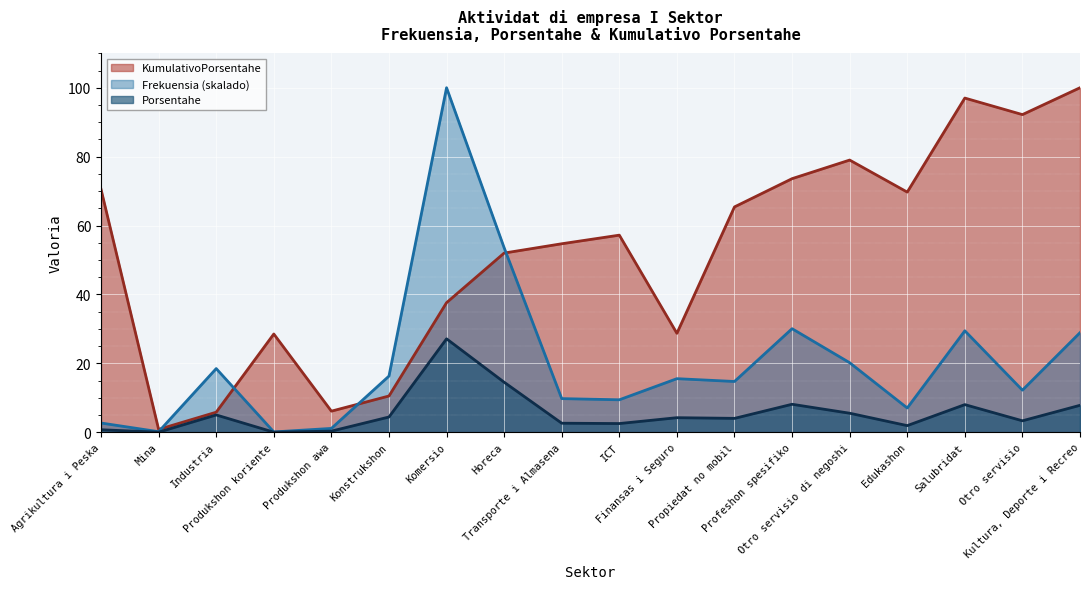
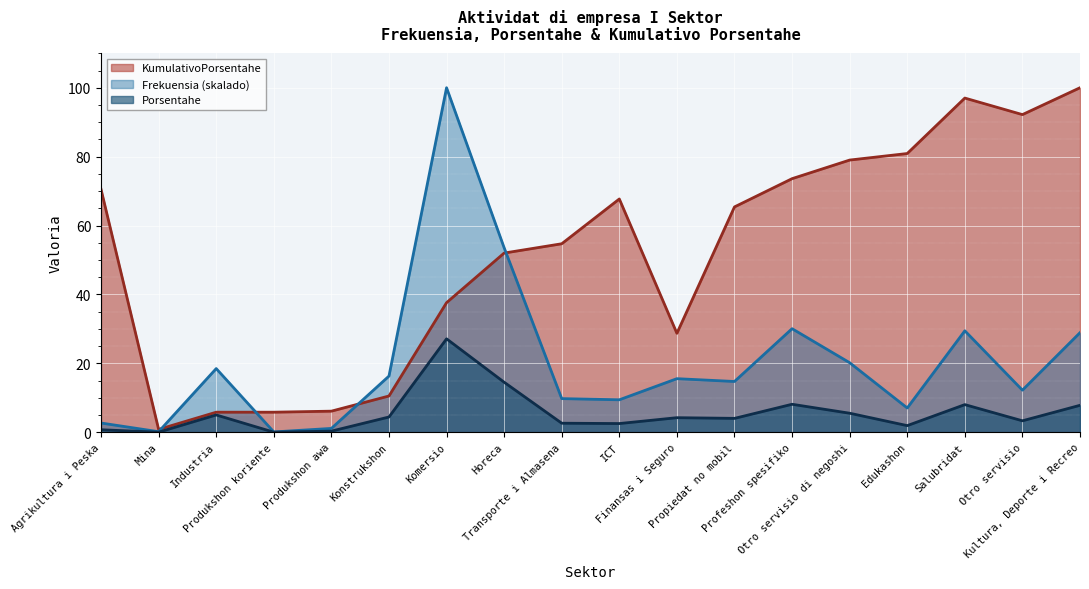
  {
    "KumulativoPorsentahe": {
      "Agrikultura i Peska": 71,
      "Industria": 6,
-     "Produkshon koriente": 29,
+     "Produkshon koriente": 6,
      "Produkshon awa": 6,
      "Konstrukshon": 11,
      "Komersio": 38,
      "Horeca": 52,
      "Transporte i Almasena": 55,
-     "ICT": 57,
+     "ICT": 68,
      "Finansas i Seguro": 29,
      "Propiedat no mobil": 65,
      "Profeshon spesifiko": 74,
      "Otro servisio di negoshi": 79,
-     "Edukashon": 70,
+     "Edukashon": 81,
      "Salubridat": 97,
      "Otro servisio": 92,
      "Kultura, Deporte i Recreo": 100
    }
  }
